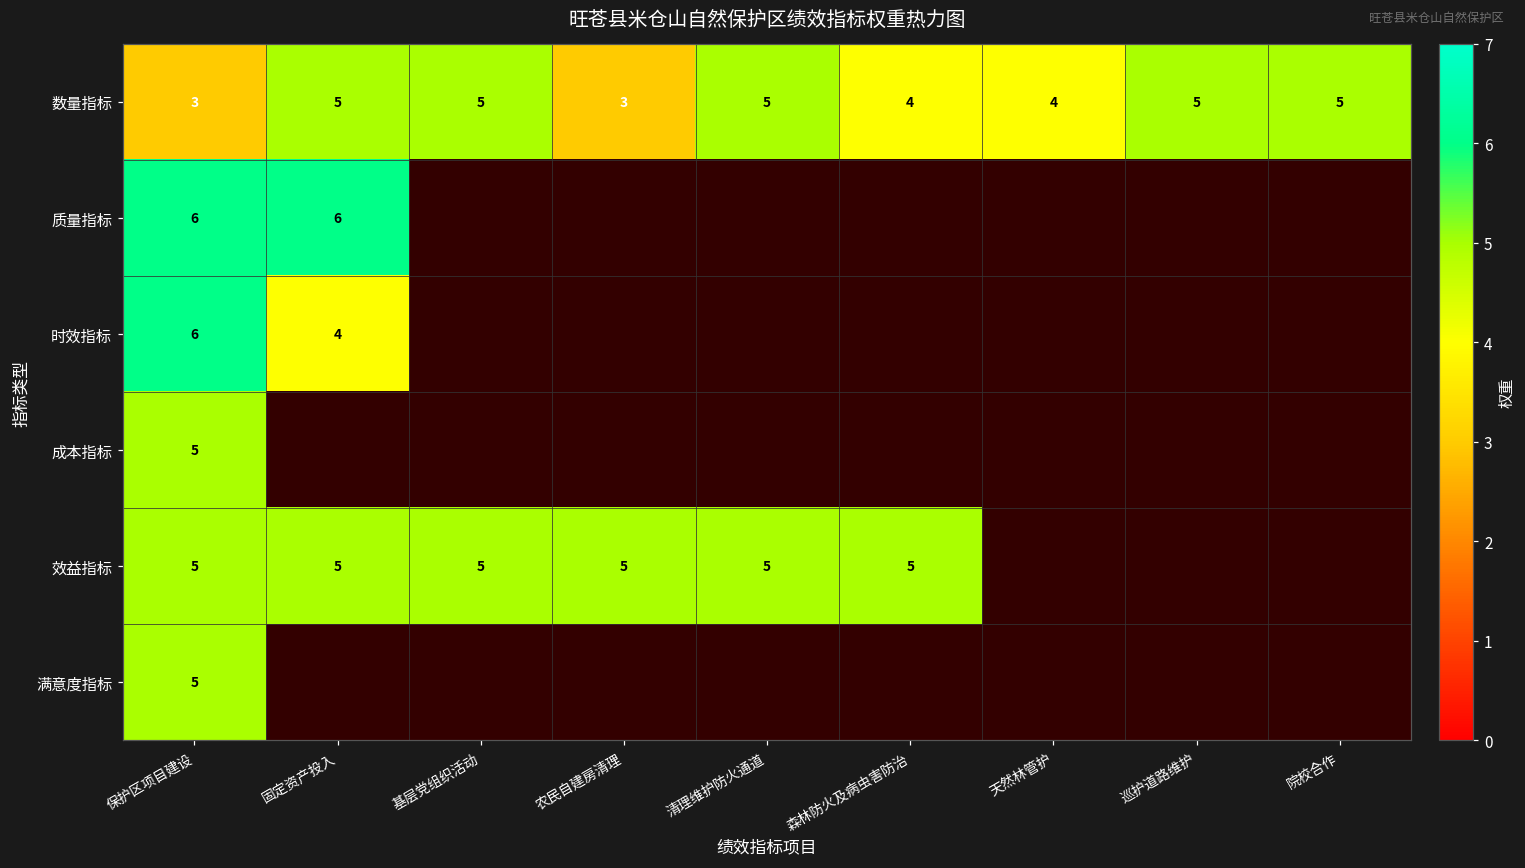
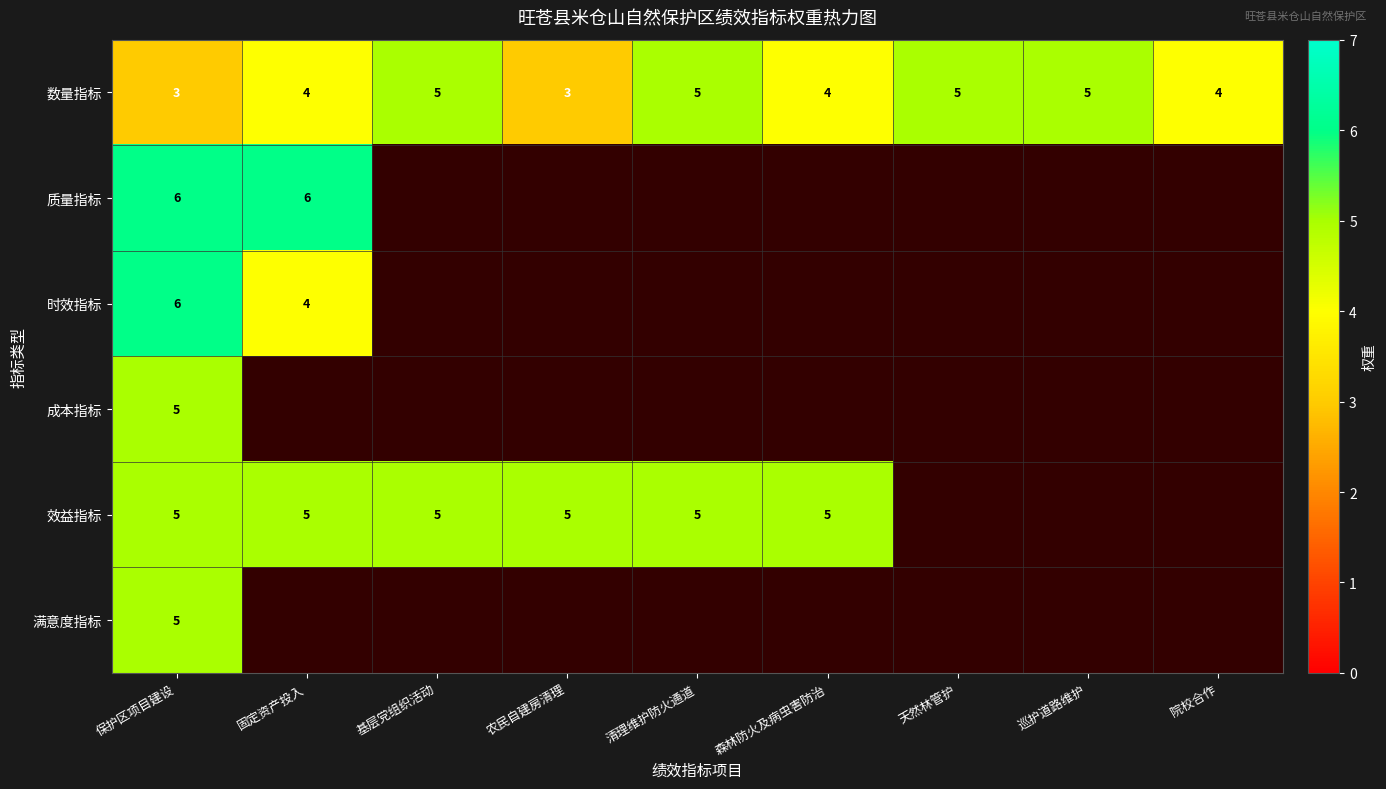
  {
    "数量指标": {
      "保护区项目建设": 3,
-     "固定资产投入": 5,
+     "固定资产投入": 4,
      "基层党组织活动": 5,
      "农民自建房清理": 3,
      "清理维护防火通道": 5,
      "森林防火及病虫害防治": 4,
-     "天然林管护": 4,
+     "天然林管护": 5,
      "巡护道路维护": 5,
-     "院校合作": 5
+     "院校合作": 4
    },
    "质量指标": {
      "保护区项目建设": 6,
      "固定资产投入": 6
    },
    "时效指标": {
      "保护区项目建设": 6,
      "固定资产投入": 4
    },
    "成本指标": {
      "保护区项目建设": 5
    },
    "效益指标": {
      "保护区项目建设": 5,
      "固定资产投入": 5,
      "基层党组织活动": 5,
      "农民自建房清理": 5,
      "清理维护防火通道": 5,
      "森林防火及病虫害防治": 5
    },
    "满意度指标": {
      "保护区项目建设": 5
    }
  }
